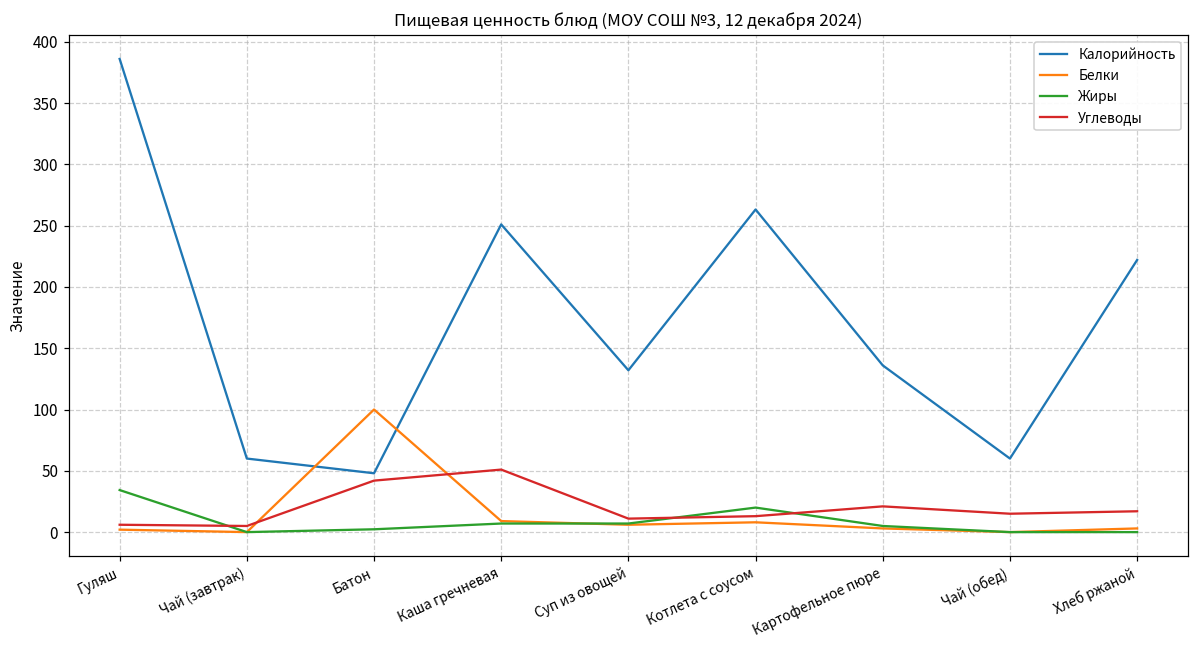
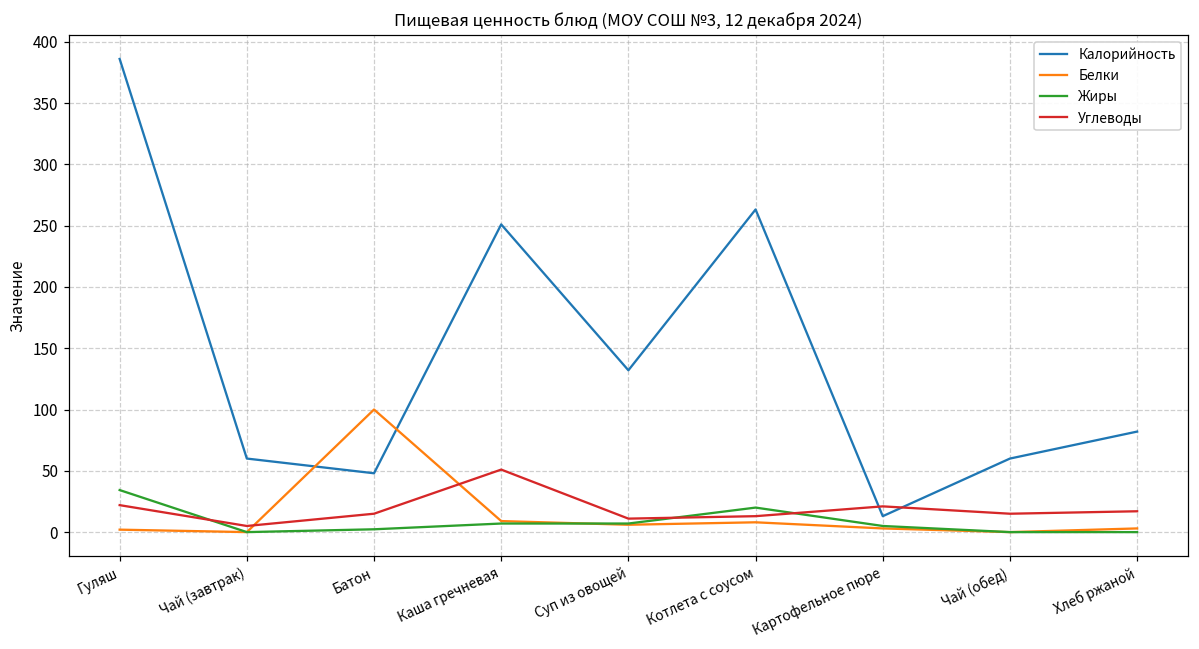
  {
    "Калорийность": {
      "Гуляш": 386,
      "Чай (завтрак)": 60,
      "Батон": 48,
      "Каша гречневая": 251,
      "Суп из овощей": 132,
      "Котлета с соусом": 263,
-     "Картофельное пюре": 136,
+     "Картофельное пюре": 13,
      "Чай (обед)": 60,
-     "Хлеб ржаной": 222
+     "Хлеб ржаной": 82
    },
    "Белки": {
      "Гуляш": 2,
      "Батон": 100,
      "Котлета с соусом": 8,
      "Хлеб ржаной": 3
    },
    "Жиры": {
      "Гуляш": 34,
      "Батон": 2,
      "Котлета с соусом": 20,
      "Хлеб ржаной": 0
    },
    "Углеводы": {
-     "Гуляш": 6,
+     "Гуляш": 22,
      "Чай (завтрак)": 5,
-     "Батон": 42,
+     "Батон": 15,
      "Каша гречневая": 51,
      "Суп из овощей": 11,
      "Котлета с соусом": 13,
      "Картофельное пюре": 21,
      "Чай (обед)": 15,
      "Хлеб ржаной": 17
    }
  }
